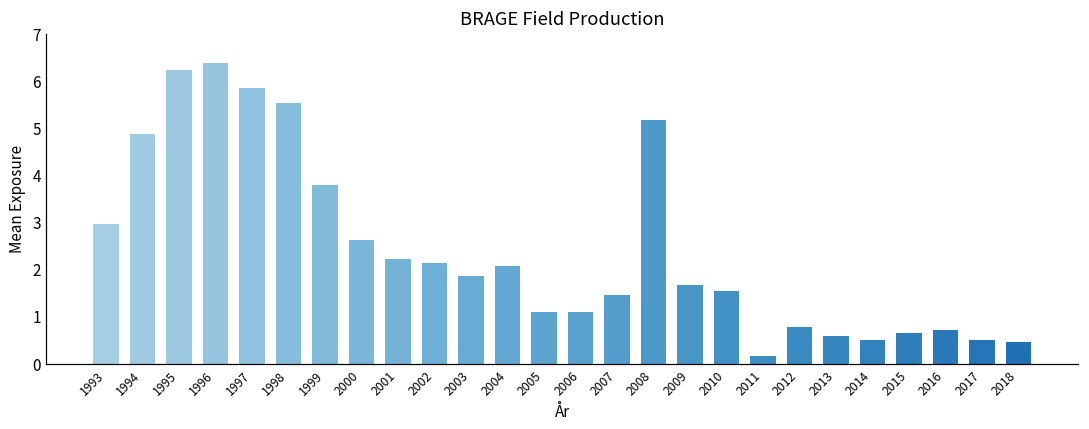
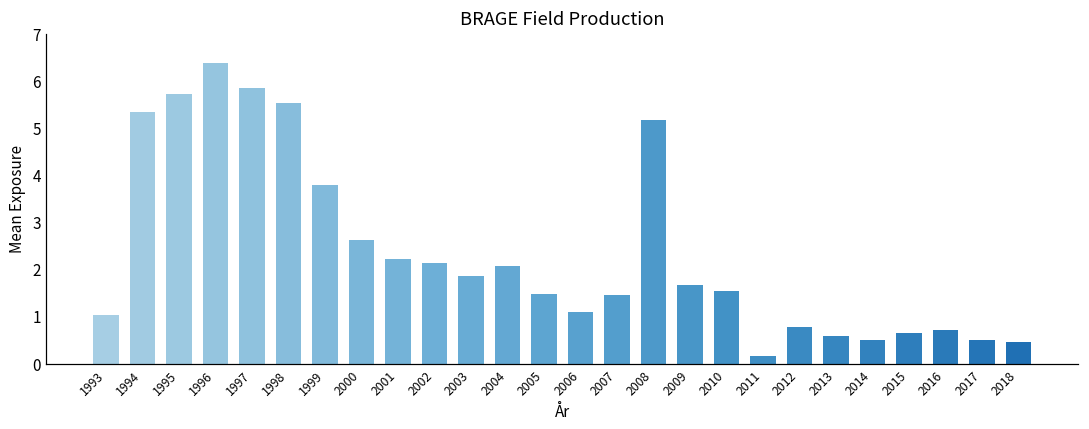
  {
-   "1993": 3.0,
-   "1994": 4.9,
-   "1995": 6.3,
+   "1993": 1.0,
+   "1994": 5.4,
+   "1995": 5.7,
    "1996": 6.4,
    "1997": 5.9,
    "1998": 5.5,
    "1999": 3.8,
    "2000": 2.6,
    "2001": 2.2,
    "2002": 2.1,
    "2003": 1.9,
    "2004": 2.1,
-   "2005": 1.1,
+   "2005": 1.5,
    "2006": 1.1,
    "2007": 1.5,
    "2008": 5.2,
    "2009": 1.7,
    "2010": 1.5,
    "2011": 0.2,
    "2012": 0.8,
    "2013": 0.6,
    "2014": 0.5,
    "2015": 0.7,
    "2016": 0.7,
    "2017": 0.5,
    "2018": 0.5
  }
